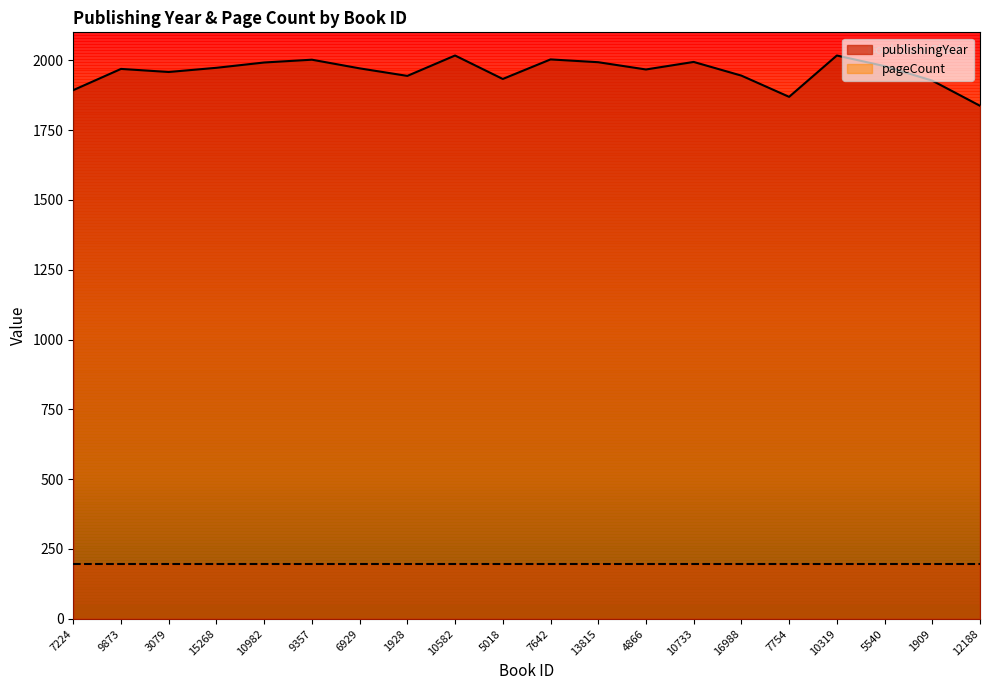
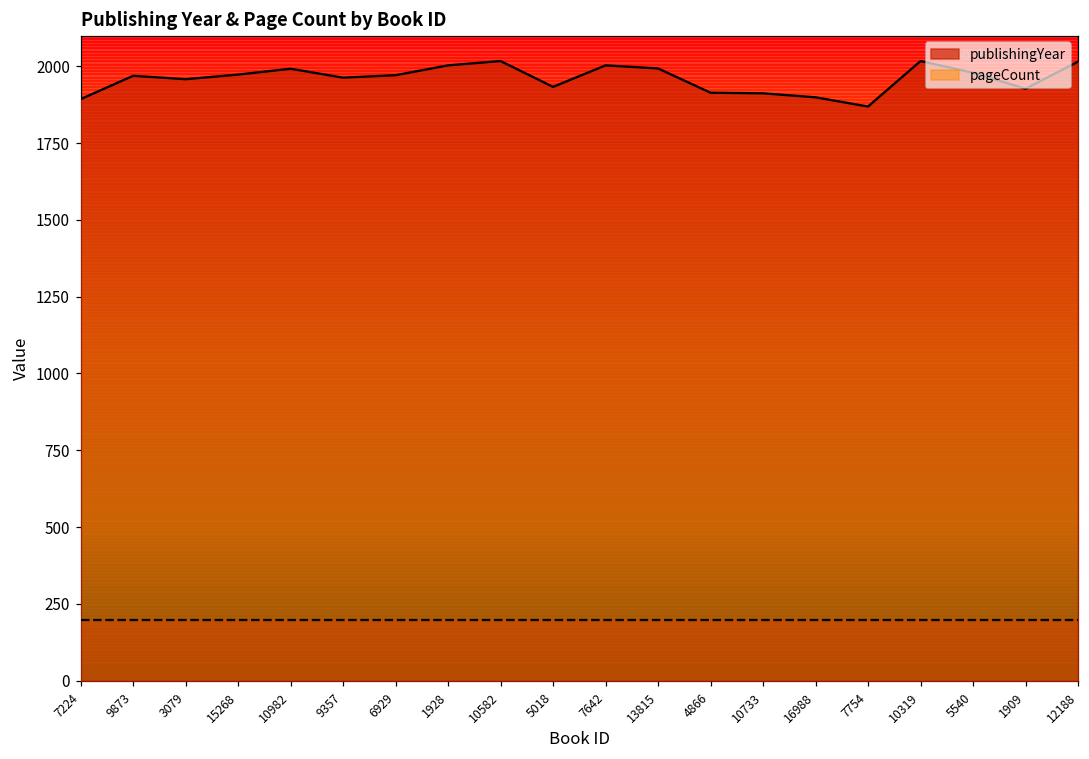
  {
    "publishingYear": {
      "7224": 1890,
      "9873": 1970,
      "3079": 1960,
      "15268": 1970,
      "10982": 1990,
-     "9357": 2000,
+     "9357": 1960,
      "6929": 1970,
-     "1928": 1940,
+     "1928": 2000,
      "10582": 2020,
      "5018": 1930,
      "7642": 2000,
      "13815": 1990,
-     "4866": 1970,
-     "10733": 1990,
-     "16988": 1950,
+     "4866": 1910,
+     "10733": 1910,
+     "16988": 1900,
      "7754": 1870,
      "10319": 2020,
-     "12188": 1840
+     "12188": 2020
    },
    "pageCount": {
      "7224": 200,
      "9873": 200,
      "3079": 200,
      "15268": 200,
      "10982": 200,
      "9357": 200,
      "6929": 200,
      "1928": 200,
      "10582": 200,
      "5018": 200,
      "7642": 200,
      "13815": 200,
      "4866": 200,
      "10733": 200,
      "16988": 200,
      "7754": 200,
      "10319": 200,
      "5540": 200,
      "1909": 200,
      "12188": 200
    }
  }
